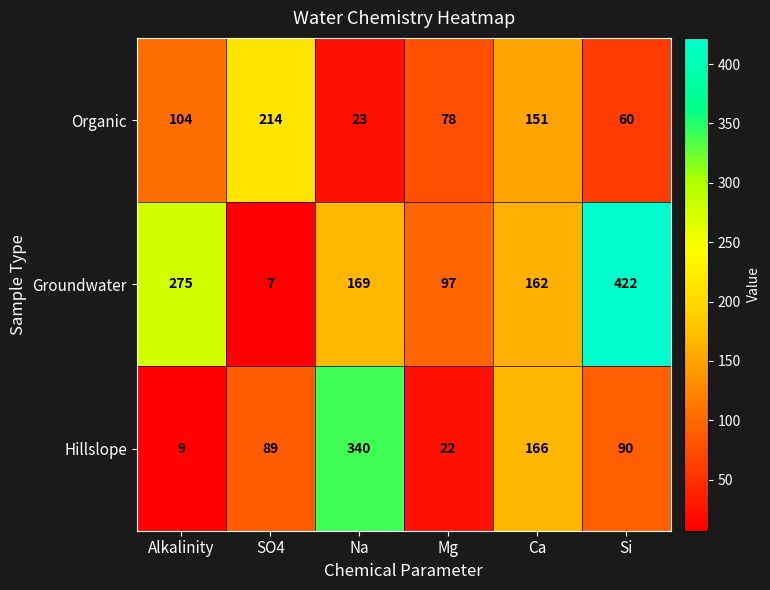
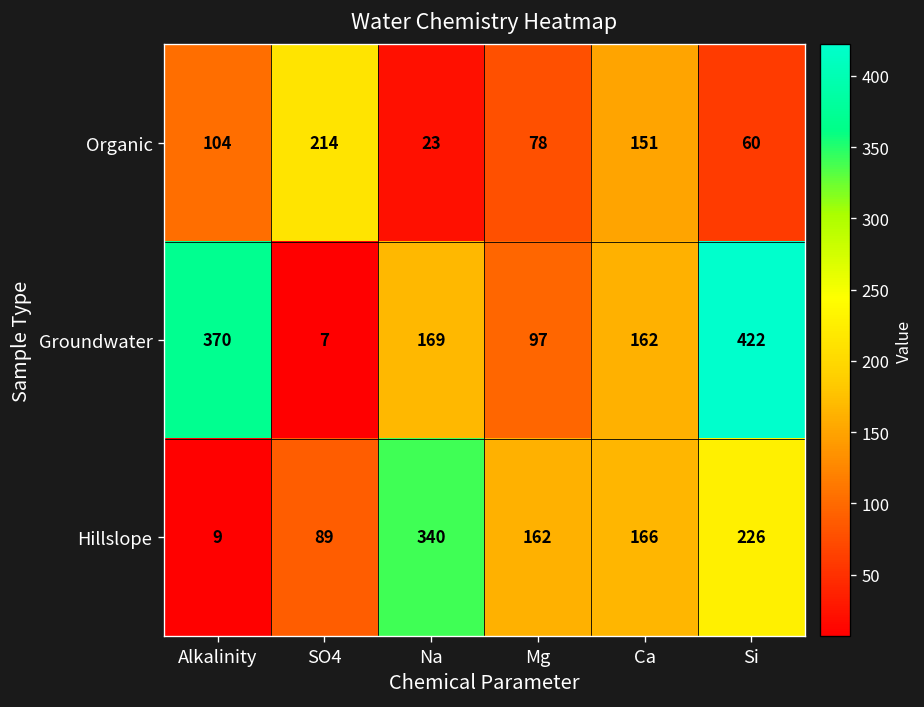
  {
    "Organic": {
      "Alkalinity": 104,
      "SO4": 214,
      "Na": 23,
      "Mg": 78,
      "Ca": 151,
      "Si": 60
    },
    "Groundwater": {
-     "Alkalinity": 275,
+     "Alkalinity": 370,
      "SO4": 7,
      "Na": 169,
      "Mg": 97,
      "Ca": 162,
      "Si": 422
    },
    "Hillslope": {
      "Alkalinity": 9,
      "SO4": 89,
      "Na": 340,
-     "Mg": 22,
+     "Mg": 162,
      "Ca": 166,
-     "Si": 90
+     "Si": 226
    }
  }
